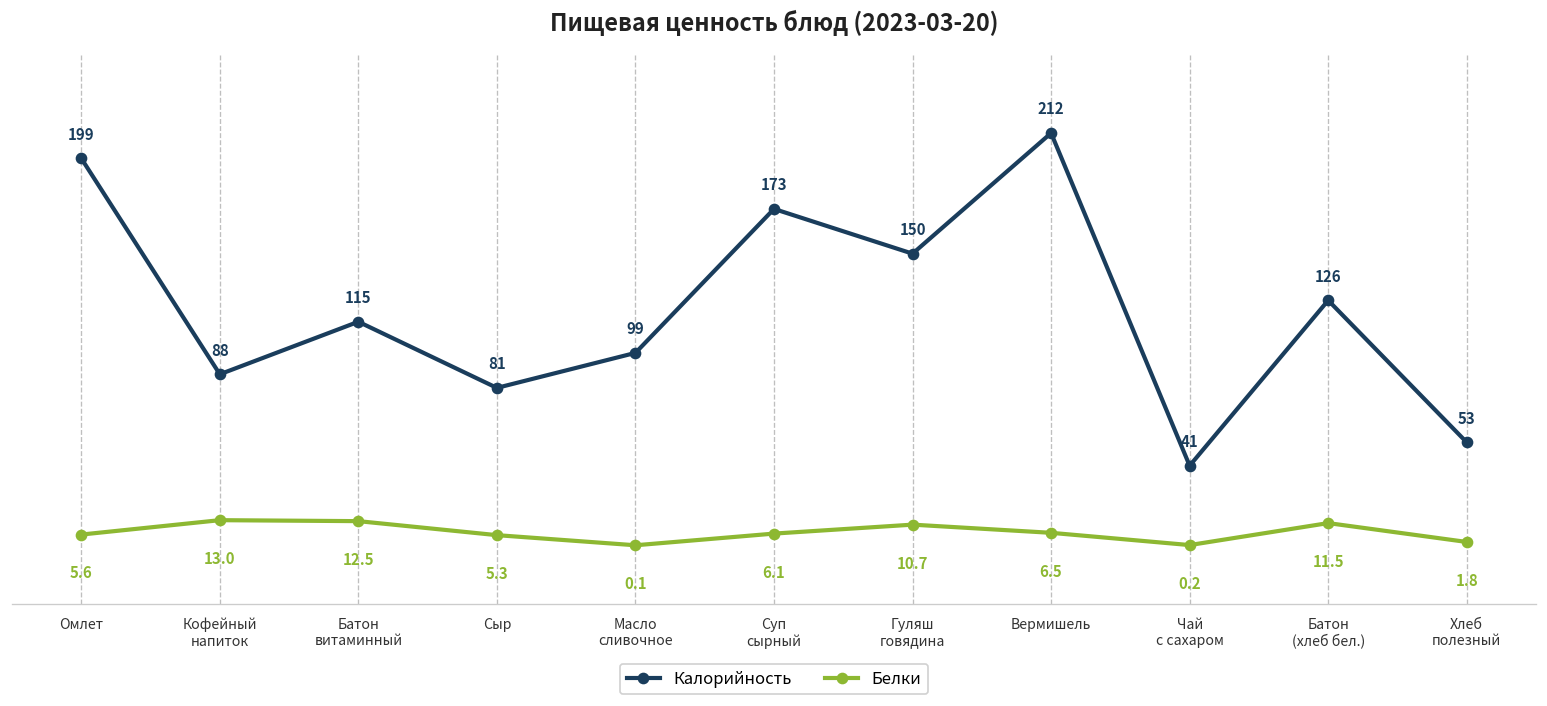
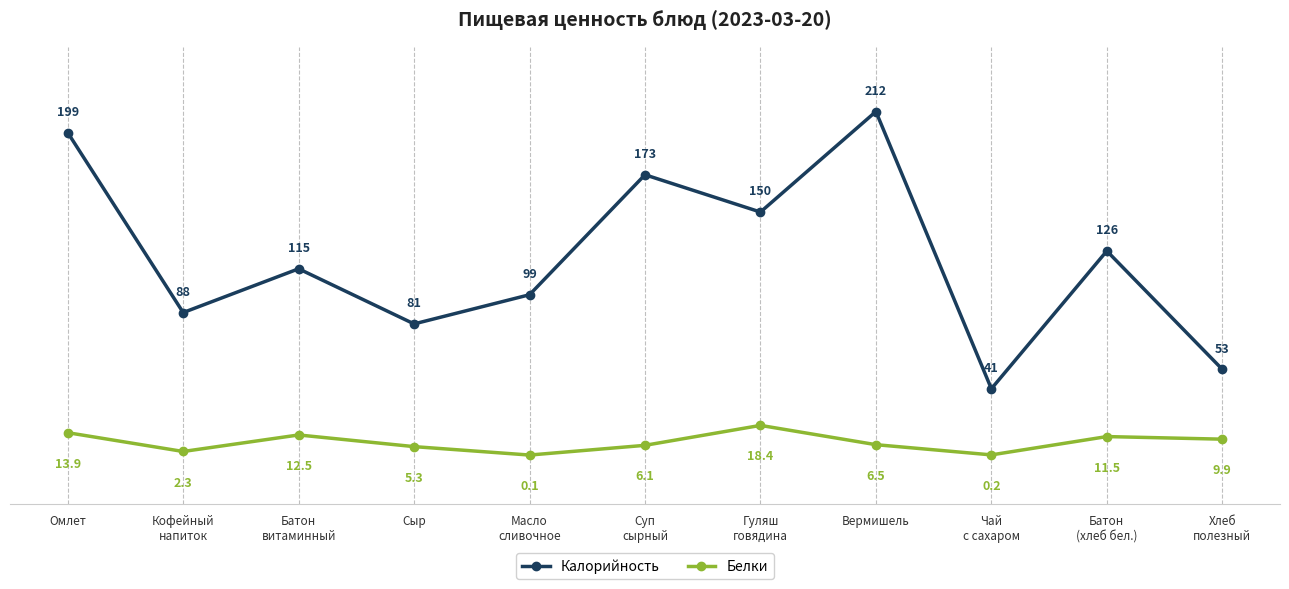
  {
    "Калорийность": {
      "Омлет": 199,
      "Кофейный напиток": 88,
      "Батон витаминный": 115,
      "Сыр": 81,
      "Масло сливочное": 99,
      "Суп сырный": 173,
      "Гуляш говядина": 150,
      "Вермишель": 212,
      "Чай с сахаром": 41,
      "Батон (хлеб бел.)": 126,
      "Хлеб полезный": 53
    },
    "Белки": {
-     "Омлет": 5.6,
-     "Кофейный напиток": 13.0,
+     "Омлет": 13.9,
+     "Кофейный напиток": 2.3,
      "Батон витаминный": 12.5,
      "Сыр": 5.3,
      "Масло сливочное": 0.1,
      "Суп сырный": 6.1,
-     "Гуляш говядина": 10.7,
+     "Гуляш говядина": 18.4,
      "Вермишель": 6.5,
      "Чай с сахаром": 0.2,
      "Батон (хлеб бел.)": 11.5,
-     "Хлеб полезный": 1.8
+     "Хлеб полезный": 9.9
    }
  }
